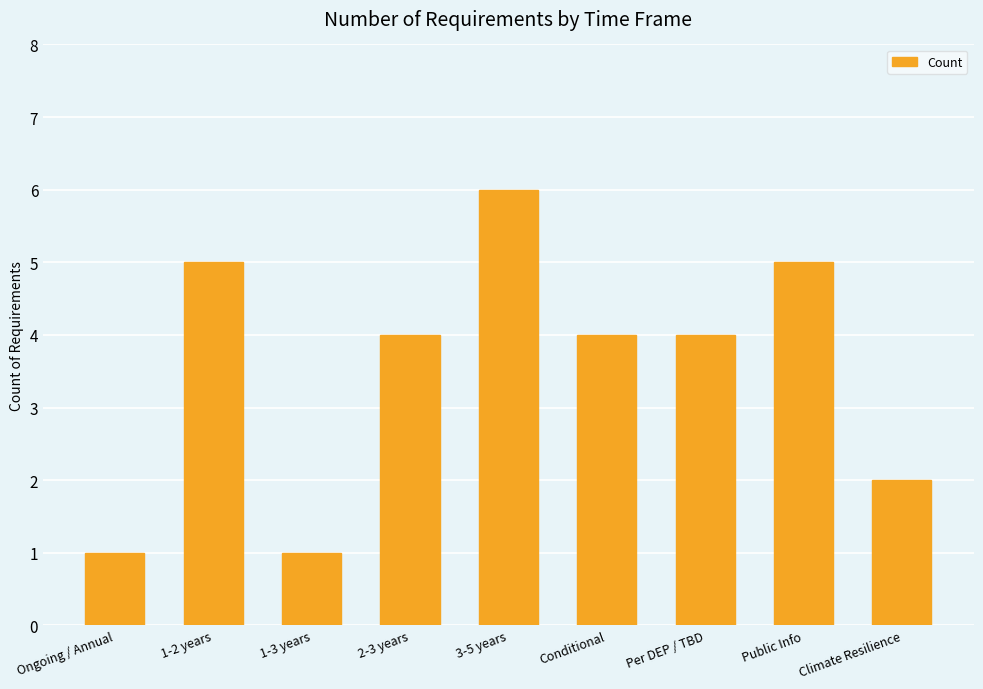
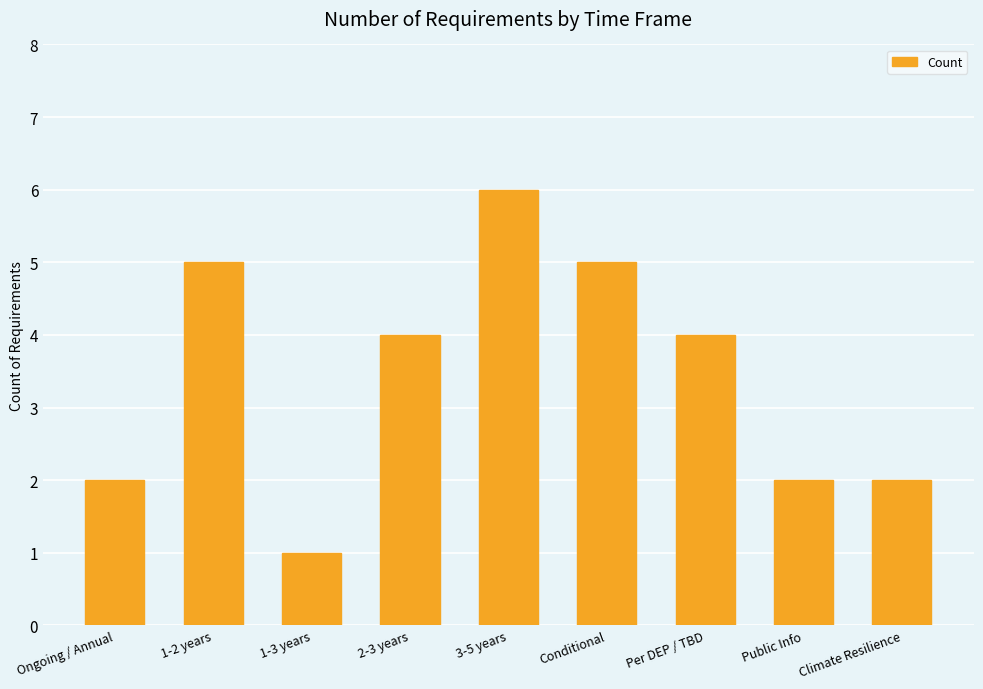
  {
-   "Ongoing / Annual": 1,
+   "Ongoing / Annual": 2,
    "1-2 years": 5,
    "1-3 years": 1,
    "2-3 years": 4,
    "3-5 years": 6,
-   "Conditional": 4,
+   "Conditional": 5,
    "Per DEP / TBD": 4,
-   "Public Info": 5,
+   "Public Info": 2,
    "Climate Resilience": 2
  }
